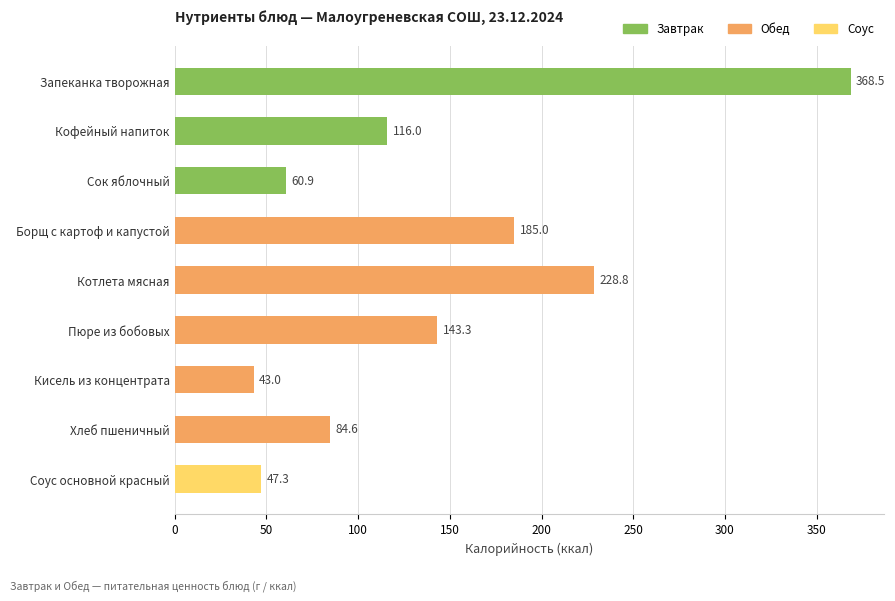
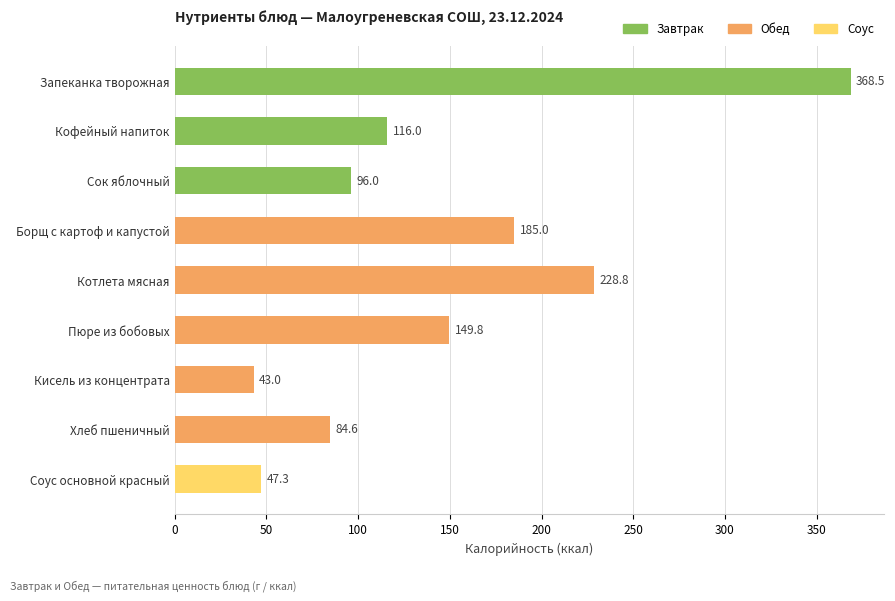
  {
    "Запеканка творожная": 368.5,
    "Кофейный напиток": 116.0,
-   "Сок яблочный": 60.9,
+   "Сок яблочный": 96.0,
    "Борщ с картоф и капустой": 185.0,
    "Котлета мясная": 228.8,
-   "Пюре из бобовых": 143.3,
+   "Пюре из бобовых": 149.8,
    "Кисель из концентрата": 43.0,
    "Хлеб пшеничный": 84.6,
    "Соус основной красный": 47.3
  }
